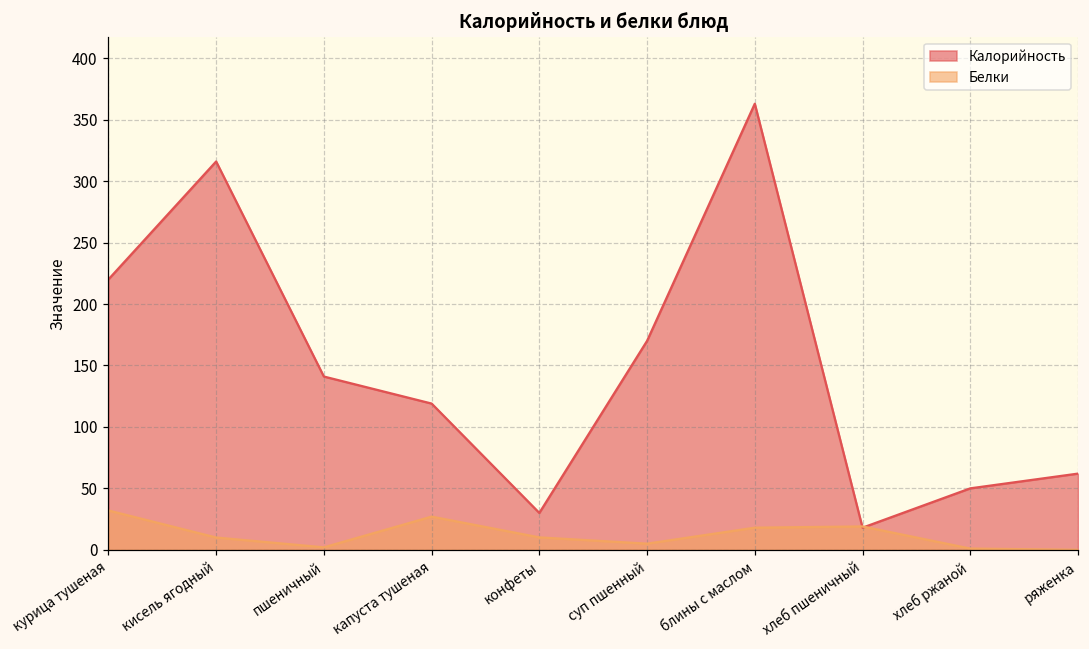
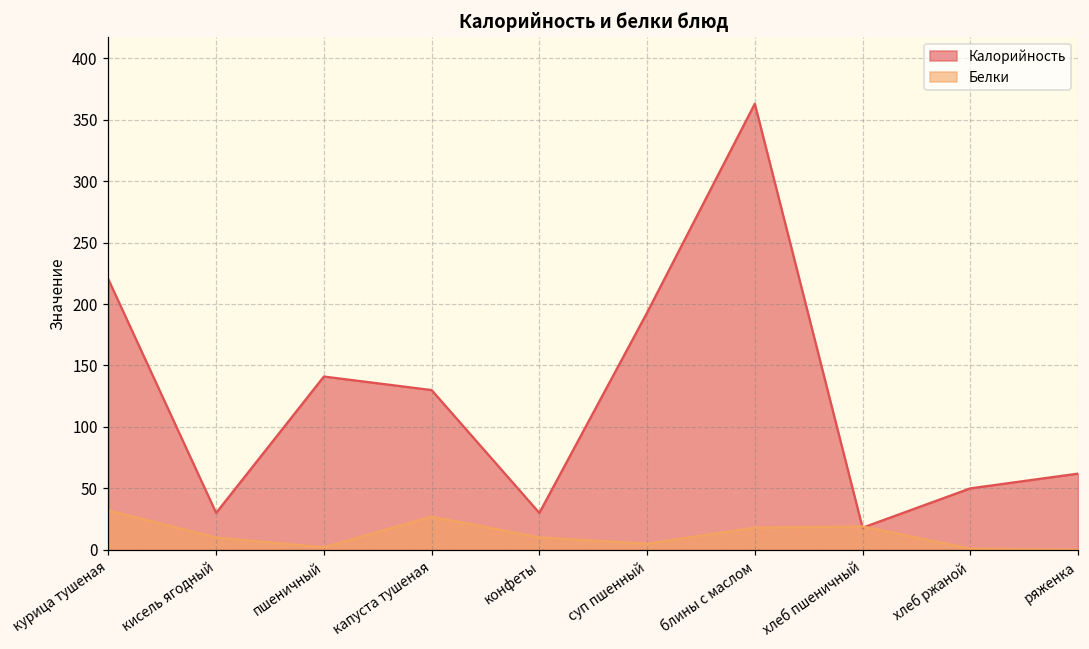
  {
    "Калорийность": {
      "курица тушеная": 220,
-     "кисель ягодный": 316,
+     "кисель ягодный": 30,
      "пшеничный": 141,
-     "капуста тушеная": 119,
+     "капуста тушеная": 130,
      "конфеты": 30,
-     "суп пшенный": 170,
+     "суп пшенный": 193,
      "блины с маслом": 363,
      "хлеб ржаной": 50,
      "ряженка": 62
    },
    "Белки": {
      "курица тушеная": 32,
      "кисель ягодный": 10,
      "пшеничный": 2,
      "капуста тушеная": 27,
      "конфеты": 10,
      "суп пшенный": 5,
      "блины с маслом": 18,
      "хлеб ржаной": 1,
      "ряженка": 0
    }
  }
